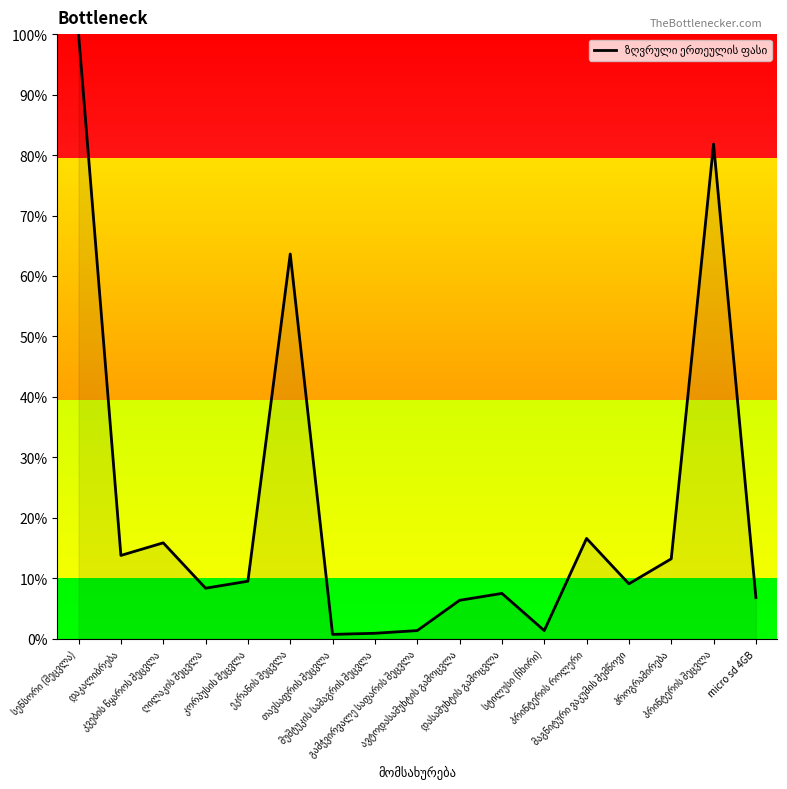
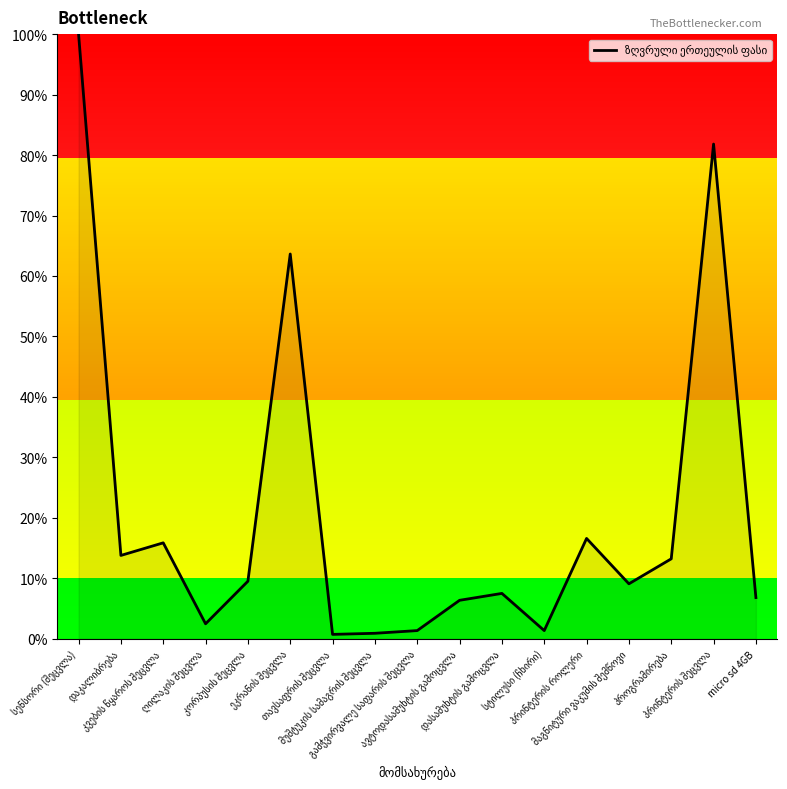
  {
    "სენსორი (შეცვლა)": "100%",
    "დაკალიბრება": "14%",
    "კვების წყაროს შეცვლა": "16%",
-   "ღილაკის შეცვლა": "8%",
+   "ღილაკის შეცვლა": "2%",
    "კორპუსის შეცვლა": "10%",
    "ეკრანის შეცვლა": "64%",
    "თავსაფრის შეცვლა": "1%",
    "მუშტუკის სამაგრის შეცვლა": "1%",
    "გამჭვირვალე საფარის შეცვლა": "1%",
    "ავტოდასამუხტის გამოცვლა": "6%",
    "დასამუხტის გამოცვლა": "8%",
    "სტილუსი (ჩხირი)": "1%",
    "პრინტერის როლერი": "17%",
    "მაგნიტური ვაკუმის შემწოვი": "9%",
    "პროგრამირება": "13%",
    "პრინტერის შეცვლა": "82%",
    "micro sd 4GB": "7%"
  }
